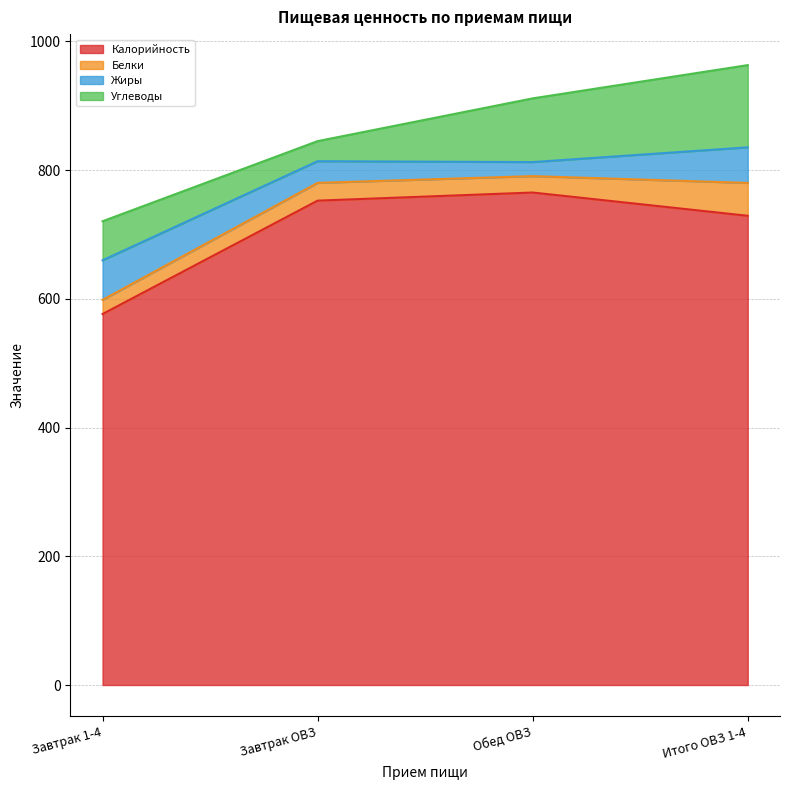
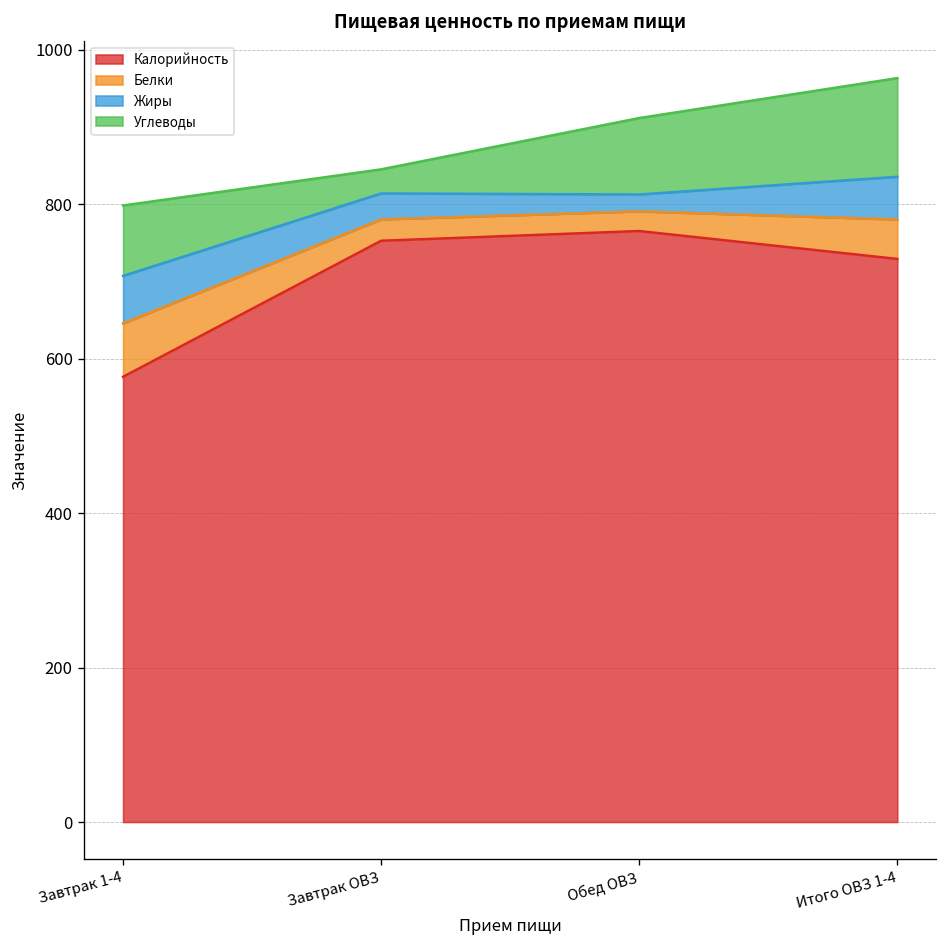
  {
    "Калорийность": {
      "Завтрак 1-4": 580,
      "Завтрак ОВЗ": 750,
      "Обед ОВЗ": 770,
      "Итого ОВЗ 1-4": 730
    },
    "Белки": {
-     "Завтрак 1-4": 20,
+     "Завтрак 1-4": 70,
      "Завтрак ОВЗ": 30,
      "Обед ОВЗ": 30,
      "Итого ОВЗ 1-4": 50
    },
    "Жиры": {
      "Завтрак 1-4": 60,
      "Завтрак ОВЗ": 30,
      "Обед ОВЗ": 20,
      "Итого ОВЗ 1-4": 60
    },
    "Углеводы": {
-     "Завтрак 1-4": 60,
+     "Завтрак 1-4": 90,
      "Завтрак ОВЗ": 30,
      "Обед ОВЗ": 100,
      "Итого ОВЗ 1-4": 130
    }
  }
